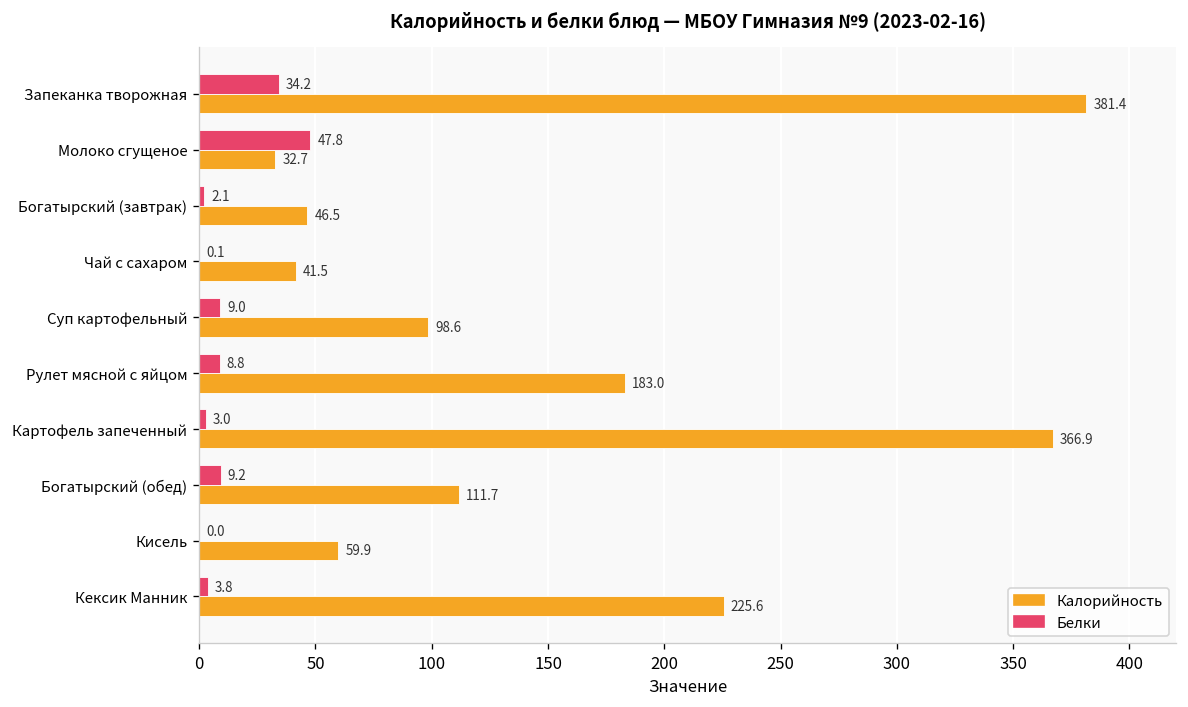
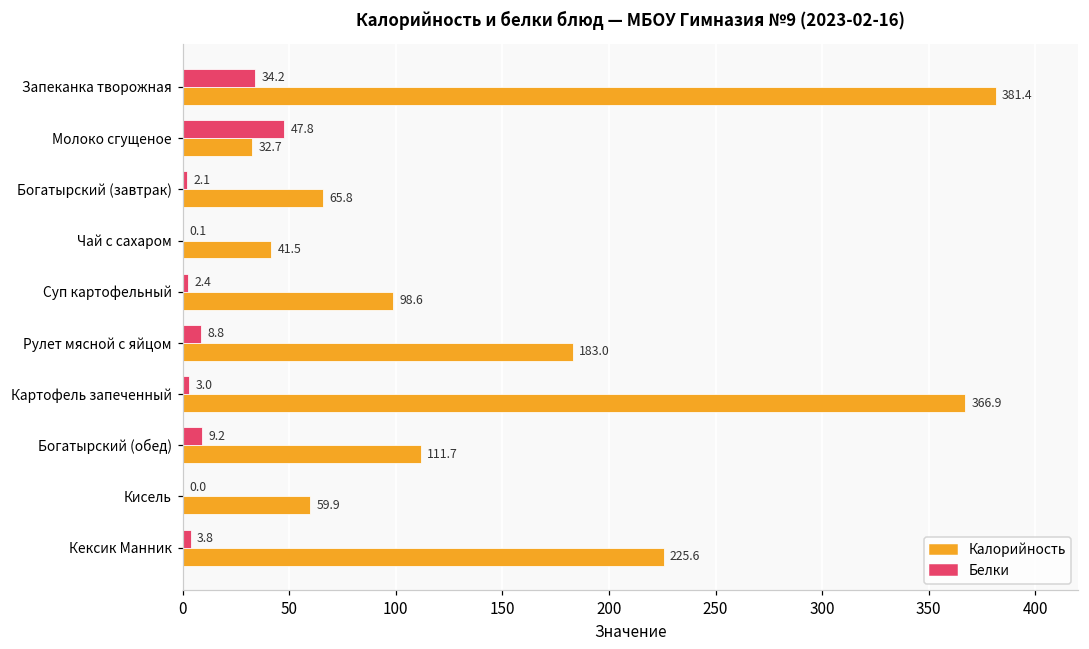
  {
    "Калорийность": {
      "Запеканка творожная": 381.4,
      "Молоко сгущеное": 32.7,
-     "Богатырский (завтрак)": 46.5,
+     "Богатырский (завтрак)": 65.8,
      "Чай с сахаром": 41.5,
      "Суп картофельный": 98.6,
      "Рулет мясной с яйцом": 183.0,
      "Картофель запеченный": 366.9,
      "Богатырский (обед)": 111.7,
      "Кисель": 59.9,
      "Кексик Манник": 225.6
    },
    "Белки": {
      "Запеканка творожная": 34.2,
      "Молоко сгущеное": 47.8,
      "Богатырский (завтрак)": 2.1,
      "Чай с сахаром": 0.1,
-     "Суп картофельный": 9.0,
+     "Суп картофельный": 2.4,
      "Рулет мясной с яйцом": 8.8,
      "Картофель запеченный": 3.0,
      "Богатырский (обед)": 9.2,
      "Кисель": 0.0,
      "Кексик Манник": 3.8
    }
  }
